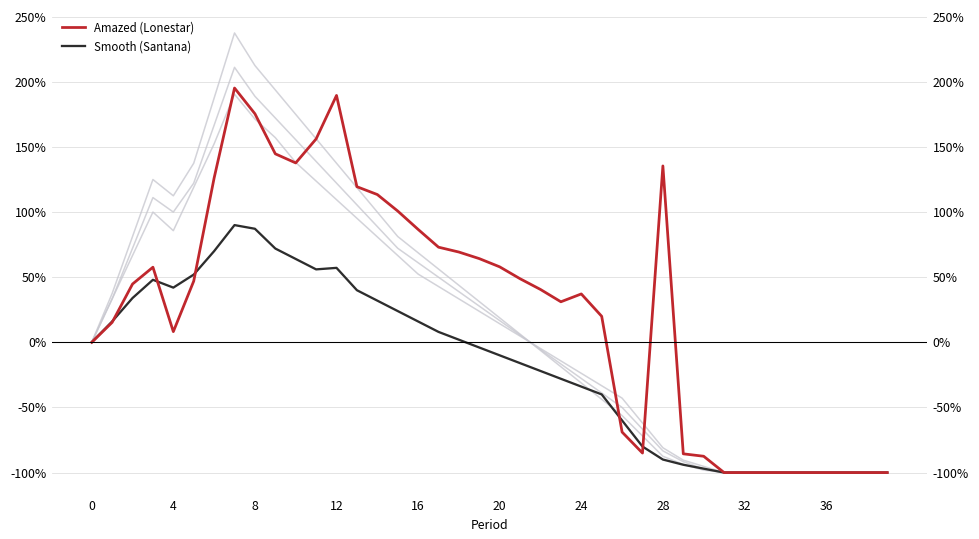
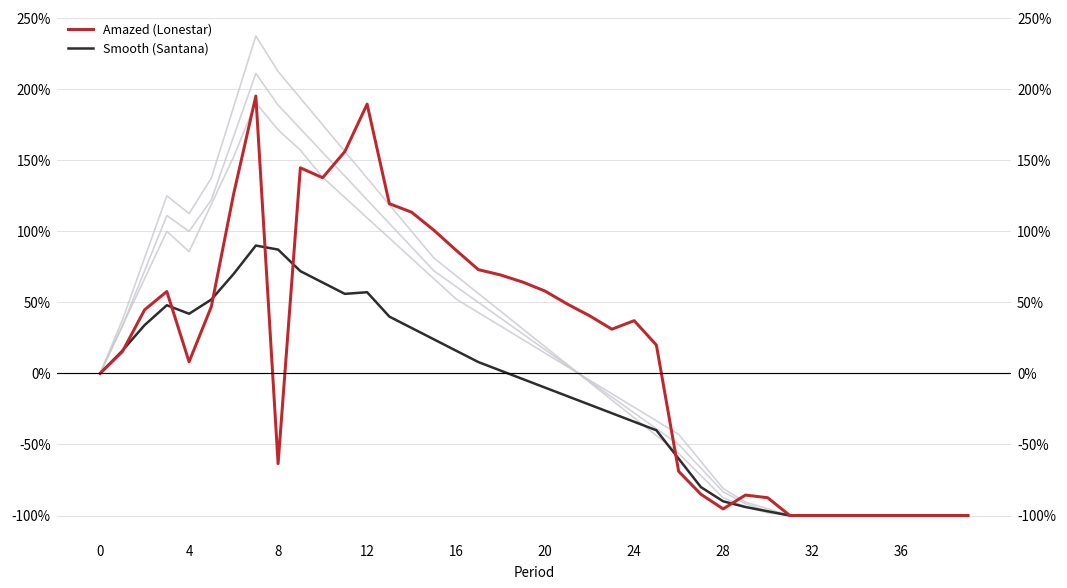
  {
    "Smooth (Santana)": {
      "4": "42%",
      "8": "87%",
      "12": "57%",
      "16": "16%",
      "20": "-10%",
      "24": "-34%",
      "28": "-90%"
    },
    "Amazed (Lonestar)": {
      "4": "8%",
-     "8": "175%",
+     "8": "-64%",
      "12": "190%",
      "16": "87%",
      "20": "58%",
      "24": "37%",
-     "28": "135%"
+     "28": "-95%"
    }
  }
